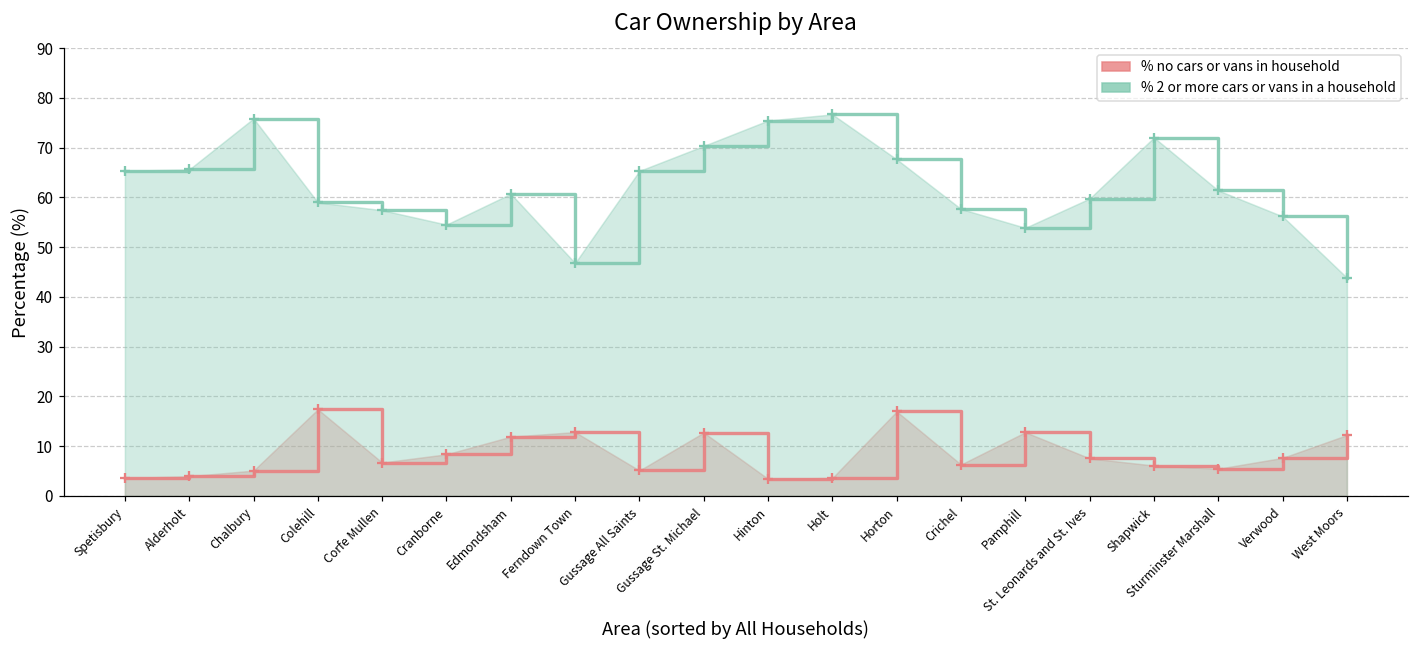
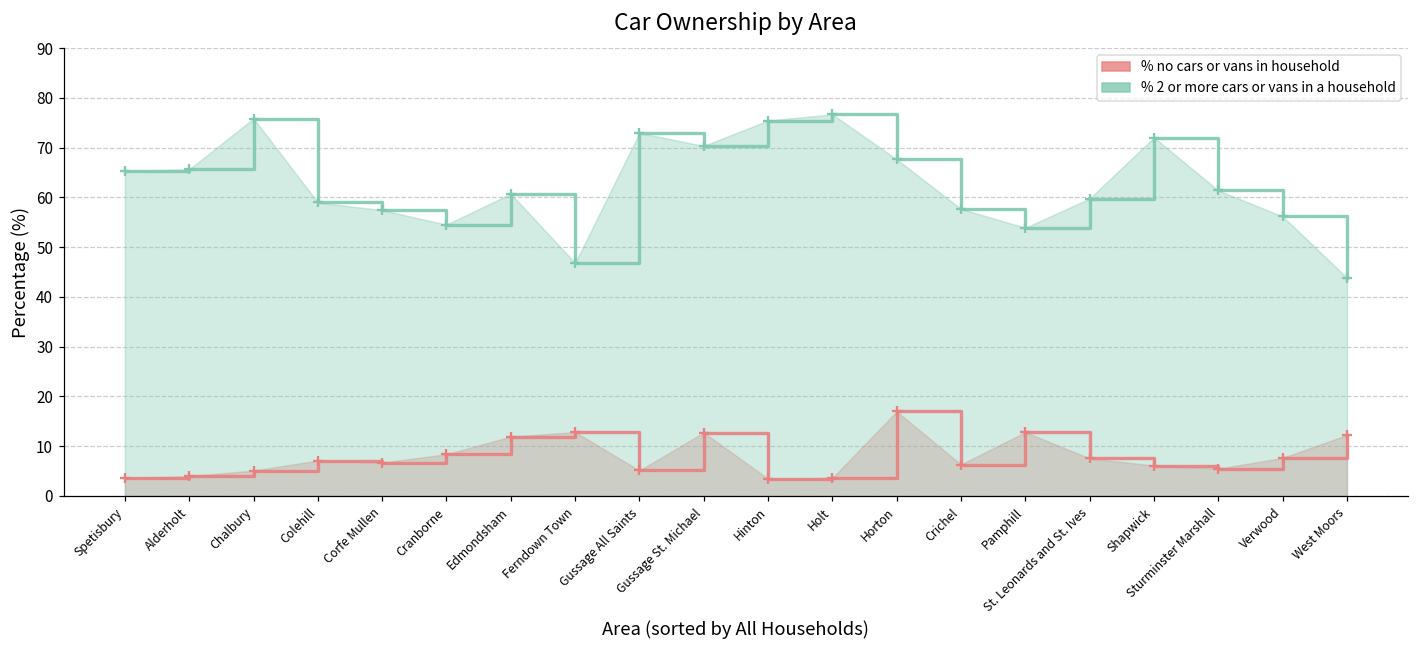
  {
    "% no cars or vans in household": {
      "Spetisbury": 4,
      "Alderholt": 4,
      "Chalbury": 5,
-     "Colehill": 17,
+     "Colehill": 7,
      "Corfe Mullen": 7,
      "Cranborne": 8,
      "Edmondsham": 12,
      "Ferndown Town": 13,
      "Gussage All Saints": 5,
      "Gussage St. Michael": 13,
      "Hinton": 3,
      "Holt": 4,
      "Horton": 17,
      "Crichel": 6,
      "Pamphill": 13,
      "St. Leonards and St. Ives": 8,
      "Shapwick": 6,
      "Sturminster Marshall": 5,
      "Verwood": 8,
      "West Moors": 12
    },
    "% 2 or more cars or vans in a household": {
      "Spetisbury": 65,
      "Alderholt": 66,
      "Chalbury": 76,
      "Colehill": 59,
      "Corfe Mullen": 57,
      "Cranborne": 55,
      "Edmondsham": 61,
      "Ferndown Town": 47,
-     "Gussage All Saints": 65,
+     "Gussage All Saints": 73,
      "Gussage St. Michael": 70,
      "Hinton": 75,
      "Holt": 77,
      "Horton": 68,
      "Crichel": 58,
      "Pamphill": 54,
      "St. Leonards and St. Ives": 60,
      "Shapwick": 72,
      "Sturminster Marshall": 61,
      "Verwood": 56,
      "West Moors": 44
    }
  }
